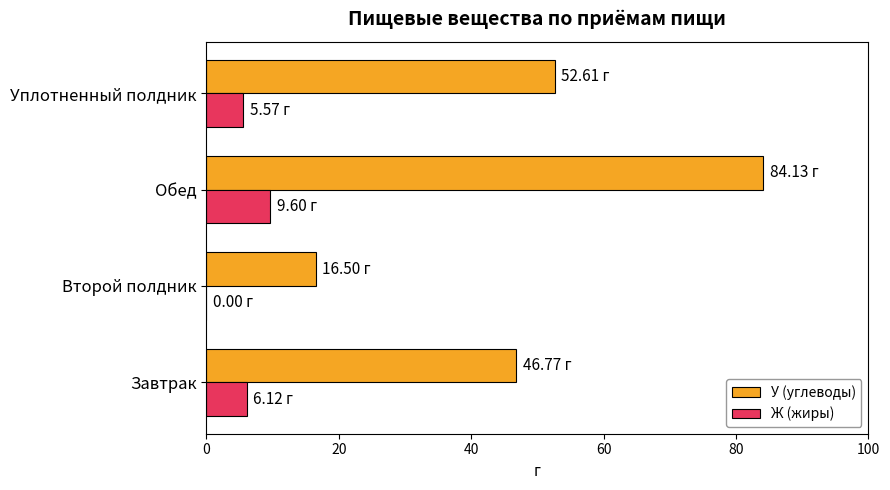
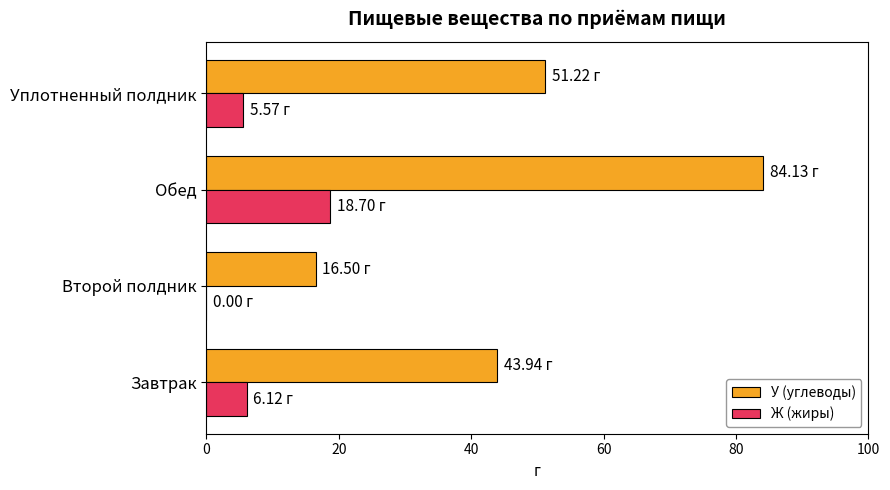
  {
    "У (углеводы)": {
-     "Уплотненный полдник": 52.61,
+     "Уплотненный полдник": 51.22,
      "Обед": 84.13,
      "Второй полдник": 16.50,
-     "Завтрак": 46.77
+     "Завтрак": 43.94
    },
    "Ж (жиры)": {
      "Уплотненный полдник": 5.57,
-     "Обед": 9.60,
+     "Обед": 18.70,
      "Второй полдник": 0.00,
      "Завтрак": 6.12
    }
  }
